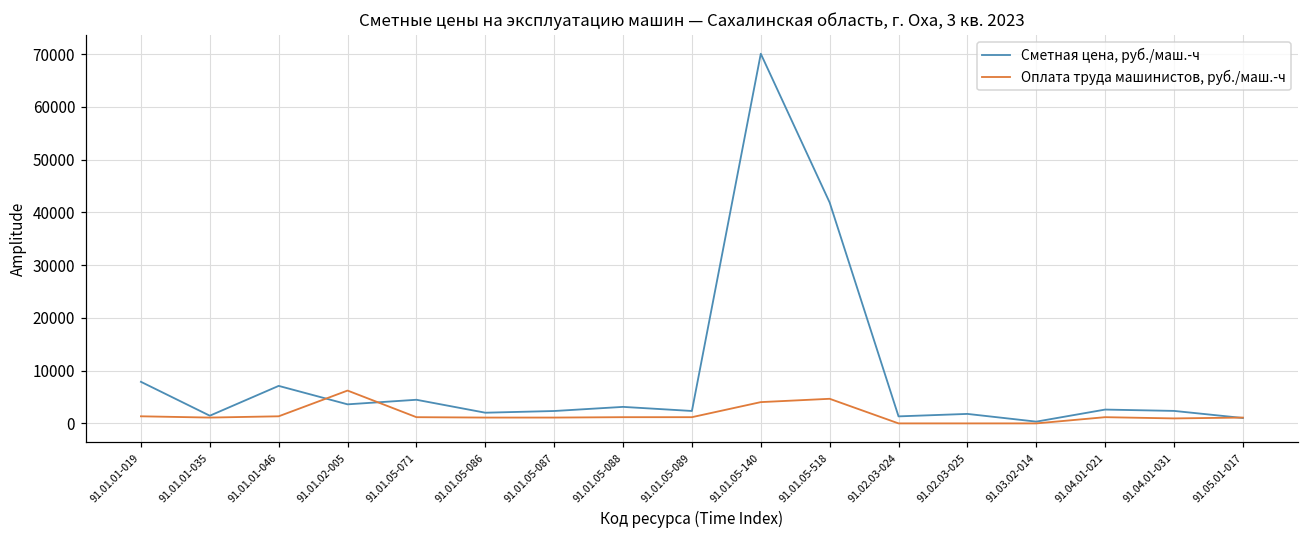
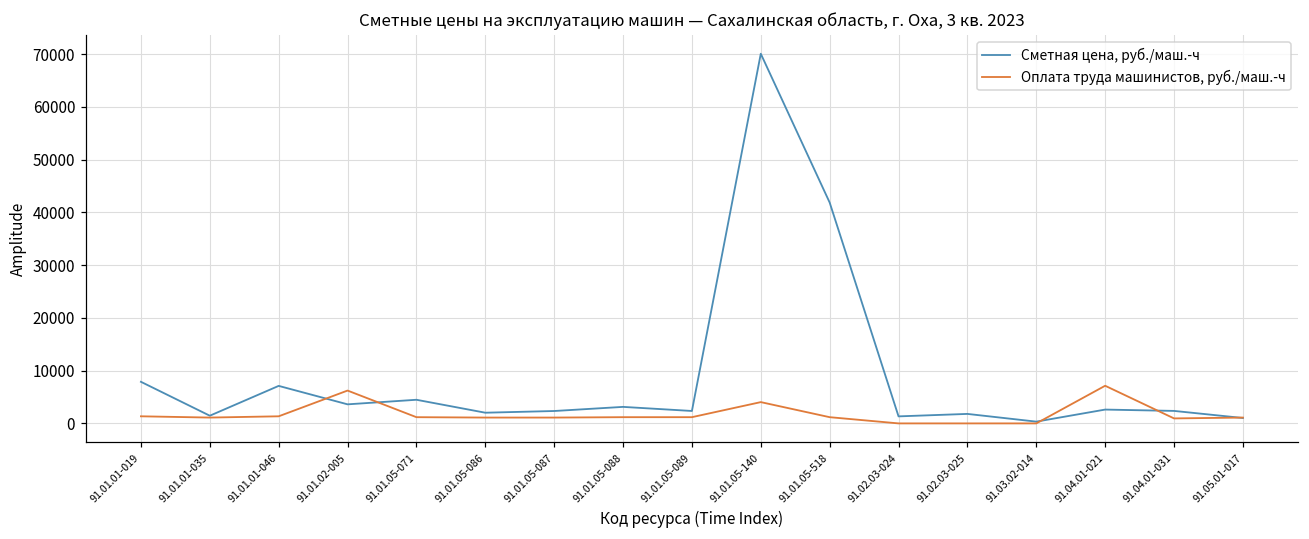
  {
    "Сметная цена, руб./маш.-ч": {
      "91.01.01-019": 8000,
      "91.01.01-046": 7000,
      "91.01.02-005": 4000,
      "91.01.05-071": 4000,
      "91.01.05-086": 2000,
      "91.01.05-087": 2000,
      "91.01.05-088": 3000,
      "91.01.05-089": 2000,
      "91.01.05-140": 70000,
      "91.01.05-518": 42000,
      "91.02.03-024": 1000,
      "91.02.03-025": 2000,
      "91.04.01-021": 3000,
      "91.04.01-031": 2000
    },
    "Оплата труда машинистов, руб./маш.-ч": {
      "91.01.01-019": 1000,
      "91.01.01-046": 1000,
      "91.01.02-005": 6000,
      "91.01.05-071": 1000,
      "91.01.05-086": 1000,
      "91.01.05-087": 1000,
      "91.01.05-088": 1000,
      "91.01.05-089": 1000,
      "91.01.05-140": 4000,
-     "91.01.05-518": 5000,
+     "91.01.05-518": 1000,
      "91.02.03-024": 0,
      "91.02.03-025": 0,
-     "91.04.01-021": 1000,
+     "91.04.01-021": 7000,
      "91.04.01-031": 1000
    }
  }
